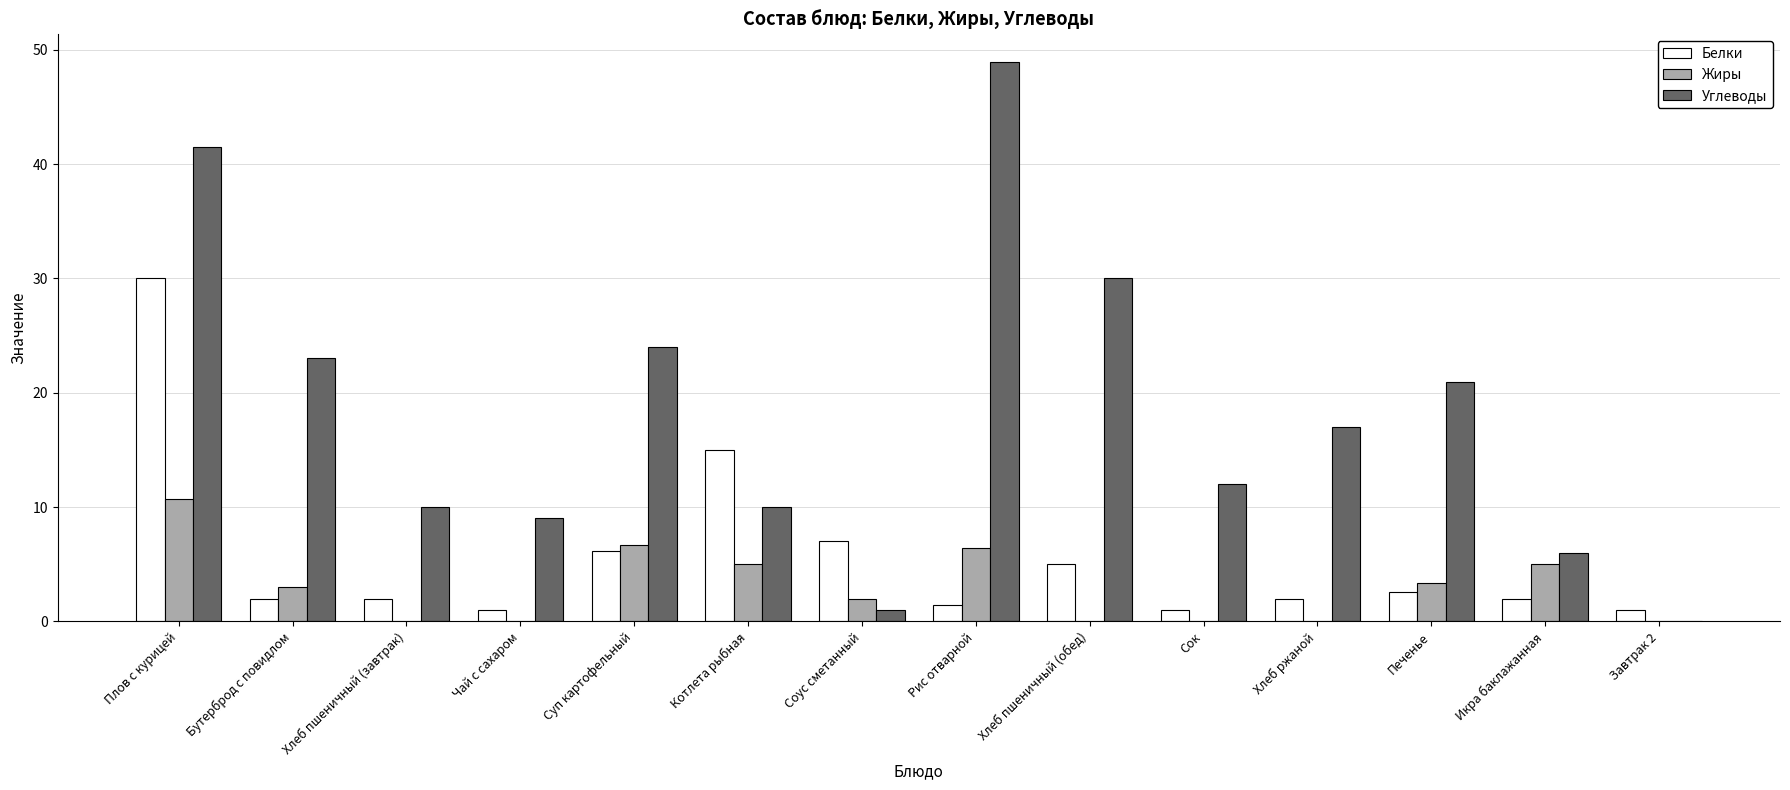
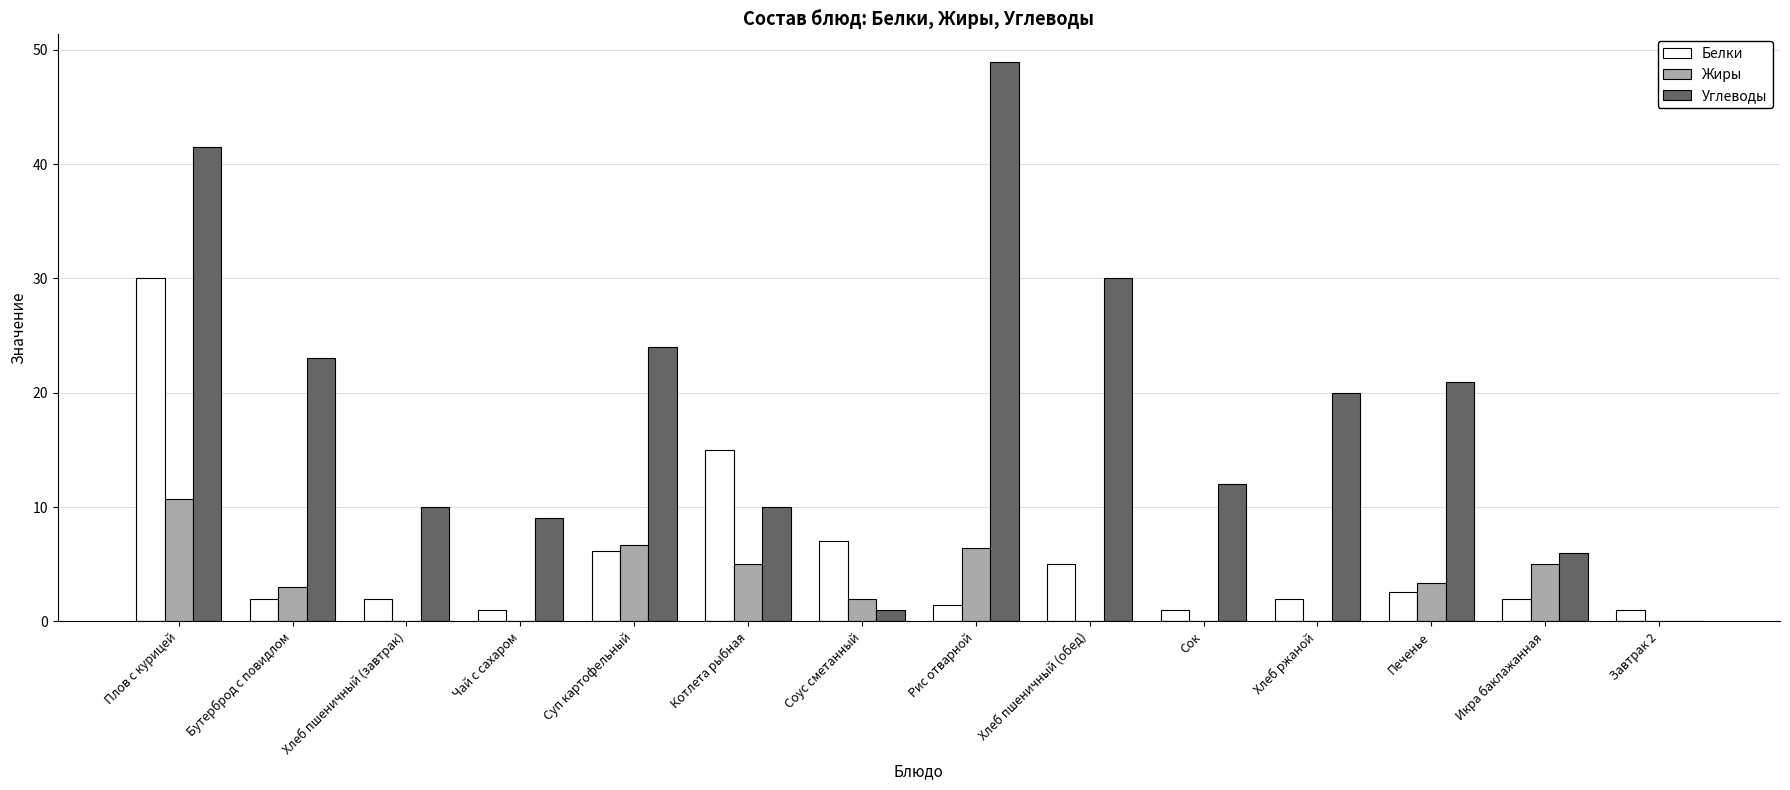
  {
    "Белки": {
      "Плов с курицей": 30,
      "Бутерброд с повидлом": 2,
      "Хлеб пшеничный (завтрак)": 2,
      "Чай с сахаром": 1,
      "Суп картофельный": 6,
      "Котлета рыбная": 15,
      "Соус сметанный": 7,
      "Рис отварной": 1.5,
      "Хлеб пшеничный (обед)": 5,
      "Сок": 1,
      "Хлеб ржаной": 2,
      "Печенье": 2.6,
      "Икра баклажанная": 2,
      "Завтрак 2": 1
    },
    "Жиры": {
      "Плов с курицей": 10.7,
      "Бутерброд с повидлом": 3,
      "Хлеб пшеничный (завтрак)": 0,
      "Чай с сахаром": 0,
      "Суп картофельный": 6.7,
      "Котлета рыбная": 5,
      "Соус сметанный": 2,
      "Рис отварной": 6.4,
      "Хлеб пшеничный (обед)": 0,
      "Сок": 0,
      "Хлеб ржаной": 0,
      "Печенье": 3.4,
      "Икра баклажанная": 5,
      "Завтрак 2": 0
    },
    "Углеводы": {
      "Плов с курицей": 41.5,
      "Бутерброд с повидлом": 23,
      "Хлеб пшеничный (завтрак)": 10,
      "Чай с сахаром": 9,
      "Суп картофельный": 24,
      "Котлета рыбная": 10,
      "Соус сметанный": 1,
      "Рис отварной": 49,
      "Хлеб пшеничный (обед)": 30,
      "Сок": 12,
-     "Хлеб ржаной": 17,
+     "Хлеб ржаной": 20,
      "Печенье": 21,
      "Икра баклажанная": 6,
      "Завтрак 2": 0
    }
  }
